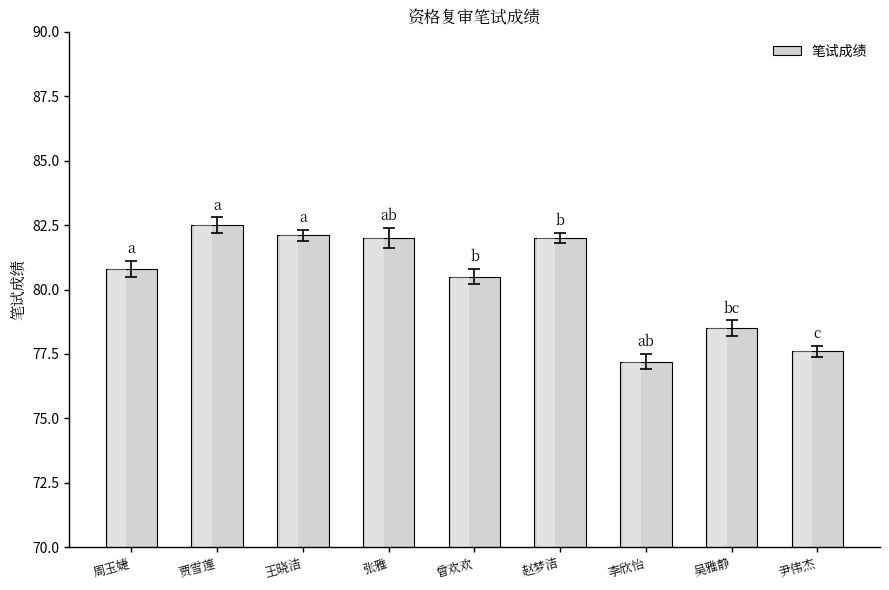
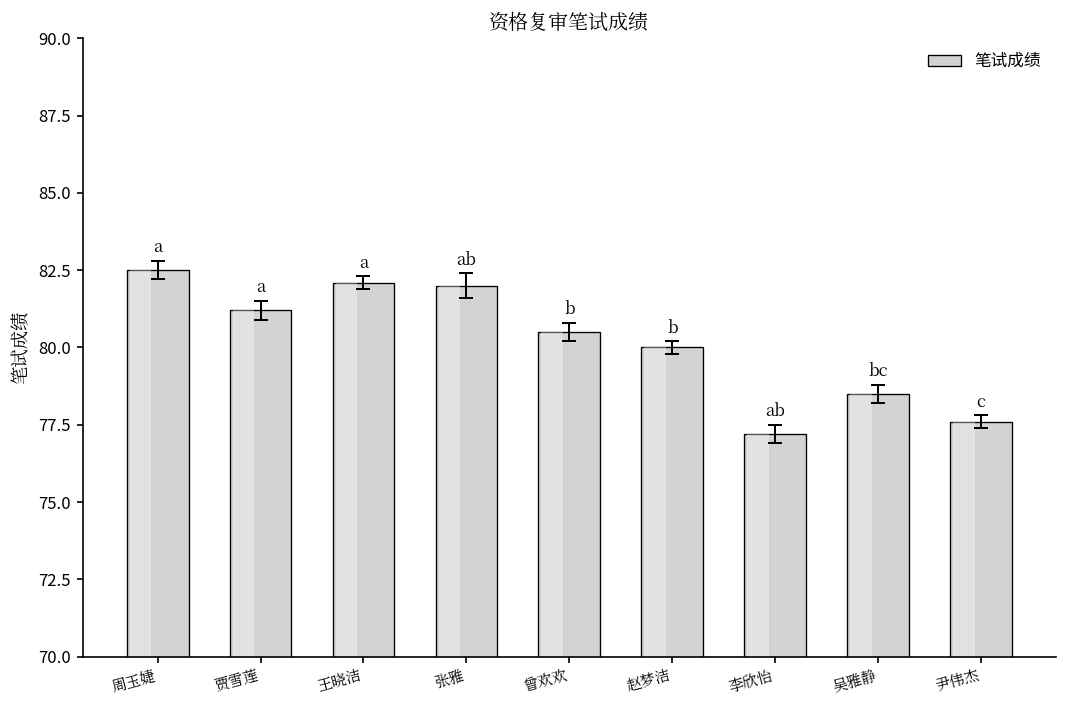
  {
    "笔试成绩": {
-     "周玉婕": 80.8,
-     "贾雪莲": 82.5,
+     "周玉婕": 82.5,
+     "贾雪莲": 81.2,
      "王晓洁": 82.1,
      "张雅": 82.0,
      "曾欢欢": 80.5,
-     "赵梦洁": 82,
+     "赵梦洁": 80,
      "李欣怡": 77.2,
      "吴雅静": 78.5,
      "尹伟杰": 77.6
    }
  }
